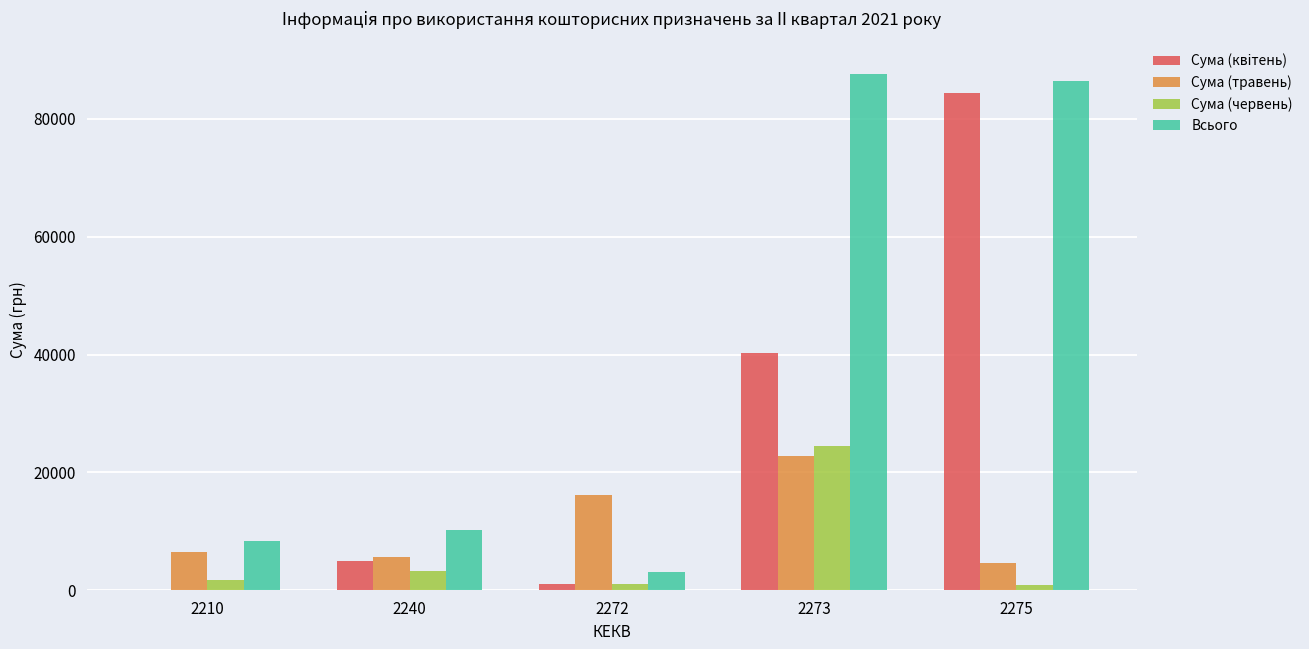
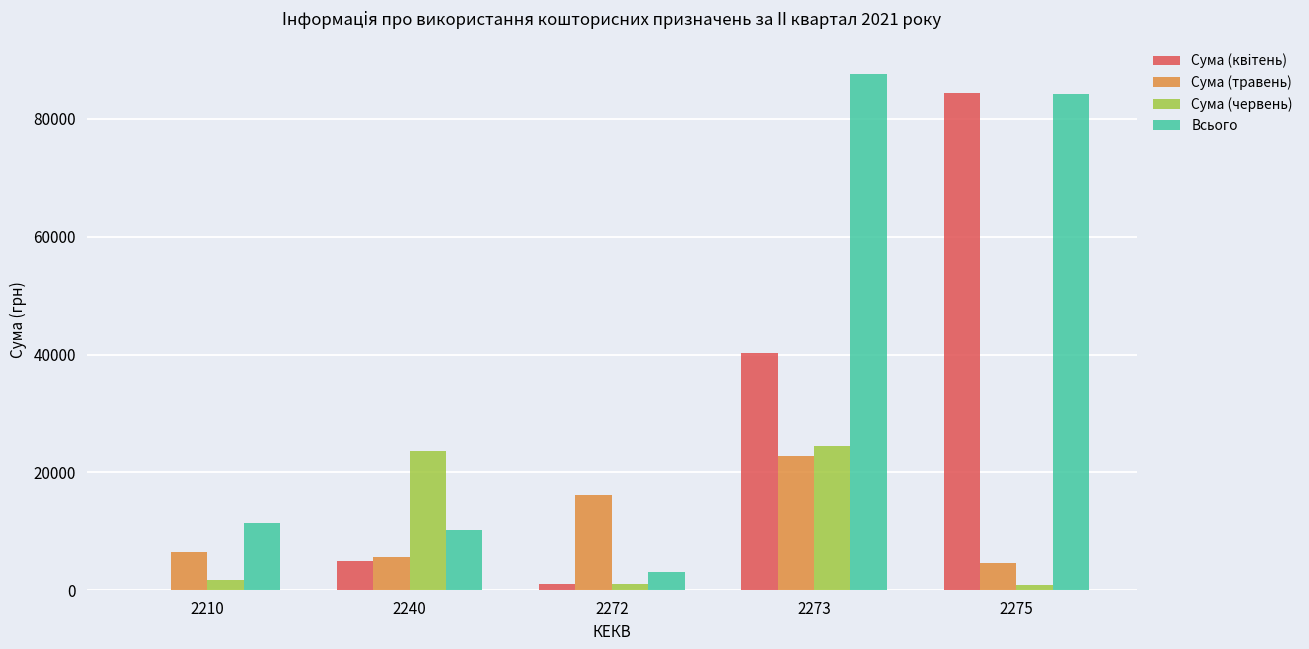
  {
    "Сума (квітень)": {
      "2210": 0,
      "2240": 5000,
      "2272": 1000,
      "2273": 40000,
      "2275": 84000
    },
    "Сума (травень)": {
      "2210": 7000,
      "2240": 6000,
      "2272": 16000,
      "2273": 23000,
      "2275": 5000
    },
    "Сума (червень)": {
      "2210": 2000,
-     "2240": 3000,
+     "2240": 24000,
      "2272": 1000,
      "2273": 25000,
      "2275": 1000
    },
    "Всього": {
-     "2210": 8000,
+     "2210": 12000,
      "2240": 10000,
      "2272": 3000,
      "2273": 88000,
-     "2275": 86000
+     "2275": 84000
    }
  }
